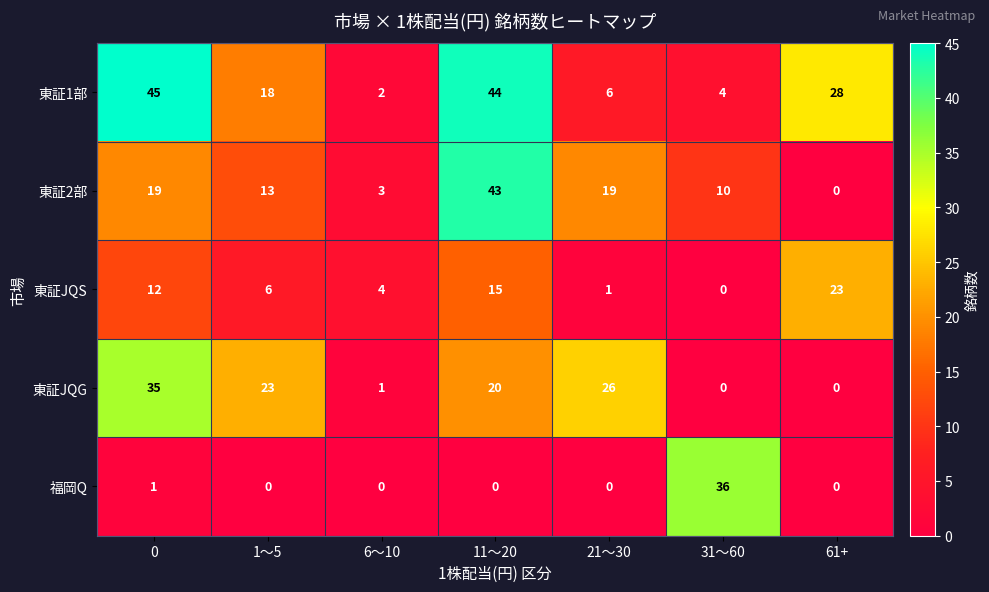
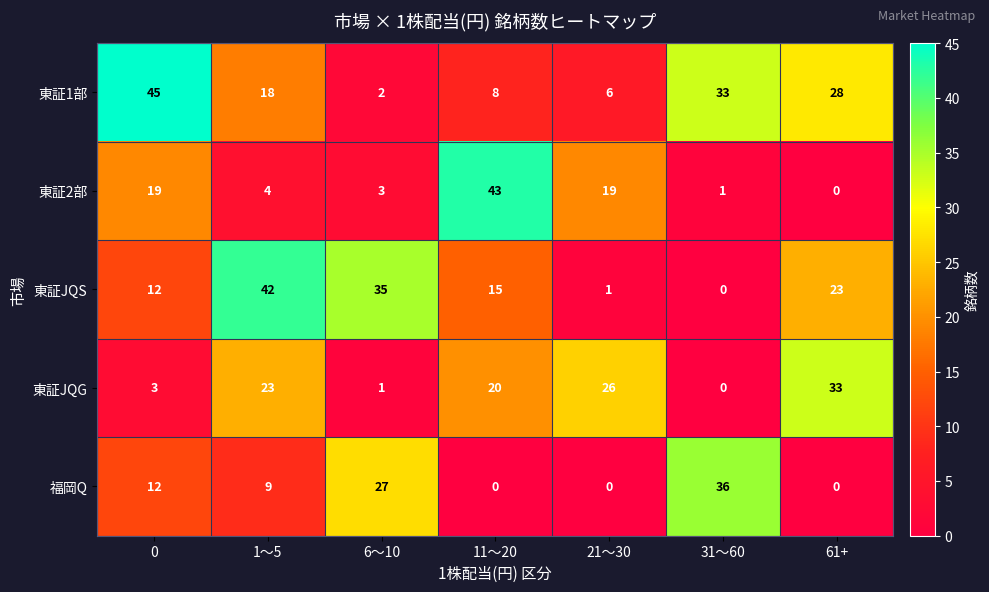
  {
    "東証1部": {
      "0": 45,
      "1〜5": 18,
      "6〜10": 2,
-     "11〜20": 44,
+     "11〜20": 8,
      "21〜30": 6,
-     "31〜60": 4,
+     "31〜60": 33,
      "61+": 28
    },
    "東証2部": {
      "0": 19,
-     "1〜5": 13,
+     "1〜5": 4,
      "6〜10": 3,
      "11〜20": 43,
      "21〜30": 19,
-     "31〜60": 10,
+     "31〜60": 1,
      "61+": 0
    },
    "東証JQS": {
      "0": 12,
-     "1〜5": 6,
-     "6〜10": 4,
+     "1〜5": 42,
+     "6〜10": 35,
      "11〜20": 15,
      "21〜30": 1,
      "31〜60": 0,
      "61+": 23
    },
    "東証JQG": {
-     "0": 35,
+     "0": 3,
      "1〜5": 23,
      "6〜10": 1,
      "11〜20": 20,
      "21〜30": 26,
      "31〜60": 0,
-     "61+": 0
+     "61+": 33
    },
    "福岡Q": {
-     "0": 1,
-     "1〜5": 0,
-     "6〜10": 0,
+     "0": 12,
+     "1〜5": 9,
+     "6〜10": 27,
      "11〜20": 0,
      "21〜30": 0,
      "31〜60": 36,
      "61+": 0
    }
  }
